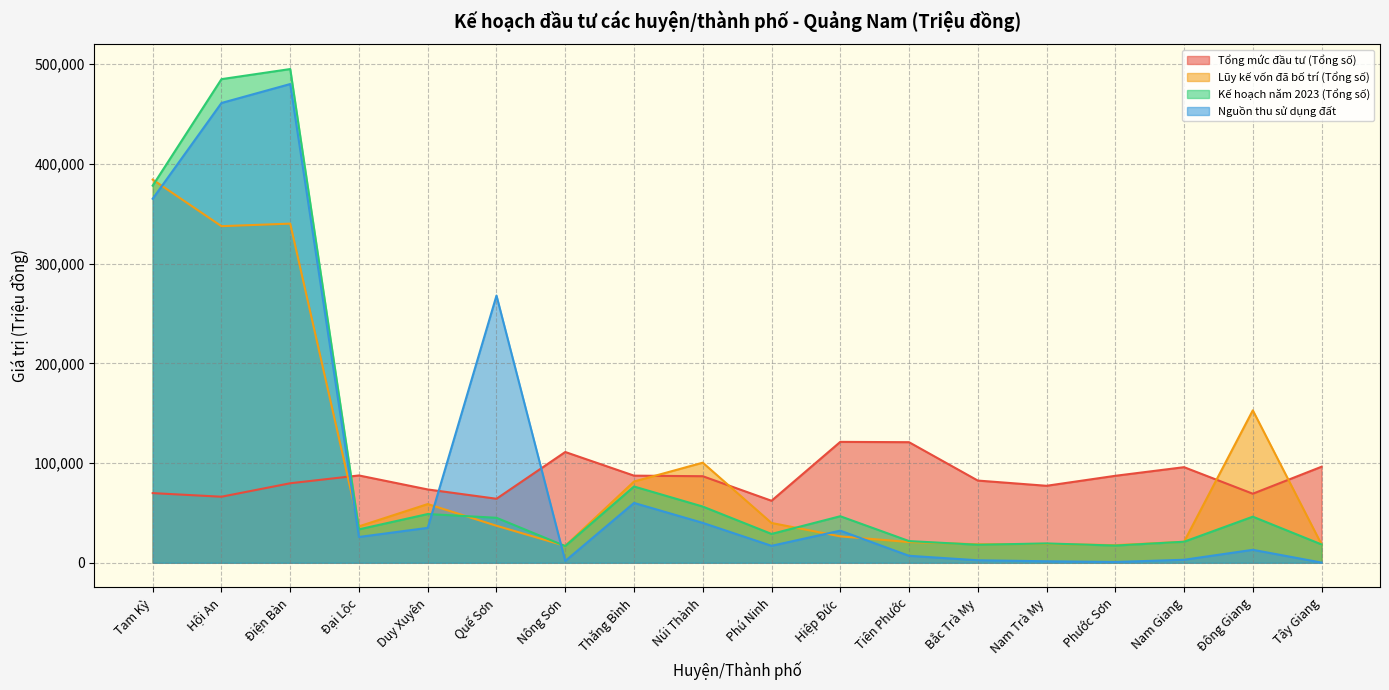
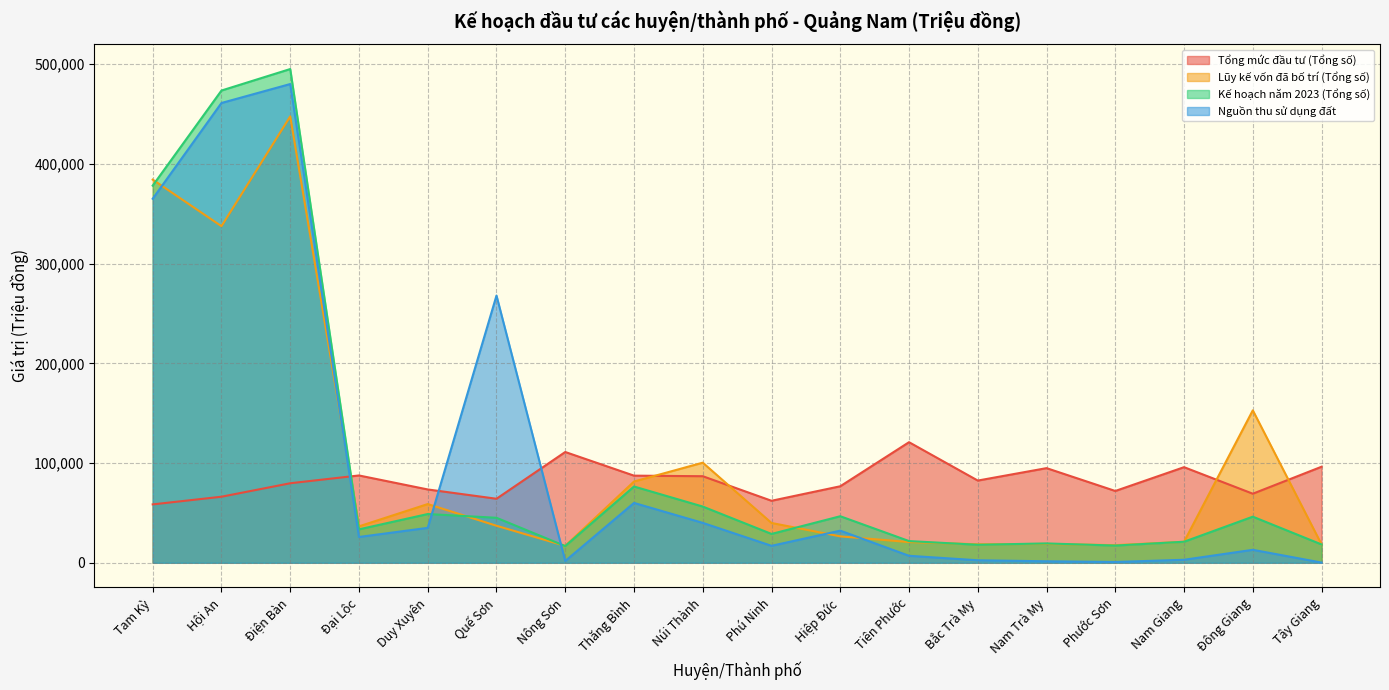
  {
    "Tổng mức đầu tư (Tổng số)": {
-     "Tam Kỳ": "70,000",
+     "Tam Kỳ": "60,000",
      "Hội An": "70,000",
      "Điện Bàn": "80,000",
      "Đại Lộc": "90,000",
      "Duy Xuyên": "70,000",
      "Quế Sơn": "60,000",
      "Nông Sơn": "110,000",
      "Thăng Bình": "90,000",
      "Núi Thành": "90,000",
      "Phú Ninh": "60,000",
-     "Hiệp Đức": "120,000",
+     "Hiệp Đức": "80,000",
      "Tiên Phước": "120,000",
      "Bắc Trà My": "80,000",
-     "Nam Trà My": "80,000",
-     "Phước Sơn": "90,000",
+     "Nam Trà My": "90,000",
+     "Phước Sơn": "70,000",
      "Nam Giang": "100,000",
      "Đông Giang": "70,000",
      "Tây Giang": "100,000"
    },
    "Lũy kế vốn đã bố trí (Tổng số)": {
      "Tam Kỳ": "380,000",
      "Hội An": "340,000",
-     "Điện Bàn": "340,000",
+     "Điện Bàn": "450,000",
      "Đại Lộc": "40,000",
      "Duy Xuyên": "60,000",
      "Quế Sơn": "40,000",
      "Thăng Bình": "80,000",
      "Núi Thành": "100,000",
      "Phú Ninh": "40,000",
      "Hiệp Đức": "30,000",
      "Đông Giang": "150,000"
    },
    "Kế hoạch năm 2023 (Tổng số)": {
      "Tam Kỳ": "380,000",
-     "Hội An": "480,000",
+     "Hội An": "470,000",
      "Điện Bàn": "500,000",
      "Đại Lộc": "30,000",
      "Duy Xuyên": "50,000",
      "Quế Sơn": "50,000",
      "Thăng Bình": "80,000",
      "Núi Thành": "60,000",
      "Phú Ninh": "30,000",
      "Hiệp Đức": "50,000",
      "Đông Giang": "50,000"
    },
    "Nguồn thu sử dụng đất": {
      "Tam Kỳ": "370,000",
      "Hội An": "460,000",
      "Điện Bàn": "480,000",
      "Đại Lộc": "30,000",
      "Duy Xuyên": "40,000",
      "Quế Sơn": "270,000",
      "Nông Sơn": "0",
      "Thăng Bình": "60,000",
      "Núi Thành": "40,000",
      "Phú Ninh": "20,000",
      "Hiệp Đức": "30,000",
      "Tiên Phước": "10,000",
      "Bắc Trà My": "0",
      "Nam Trà My": "0",
      "Phước Sơn": "0",
      "Nam Giang": "0",
      "Đông Giang": "10,000",
      "Tây Giang": "0"
    }
  }
